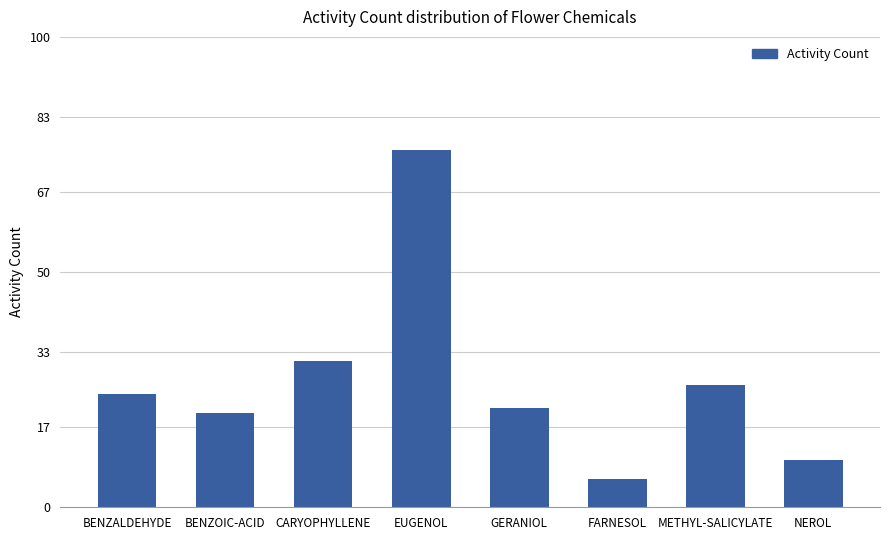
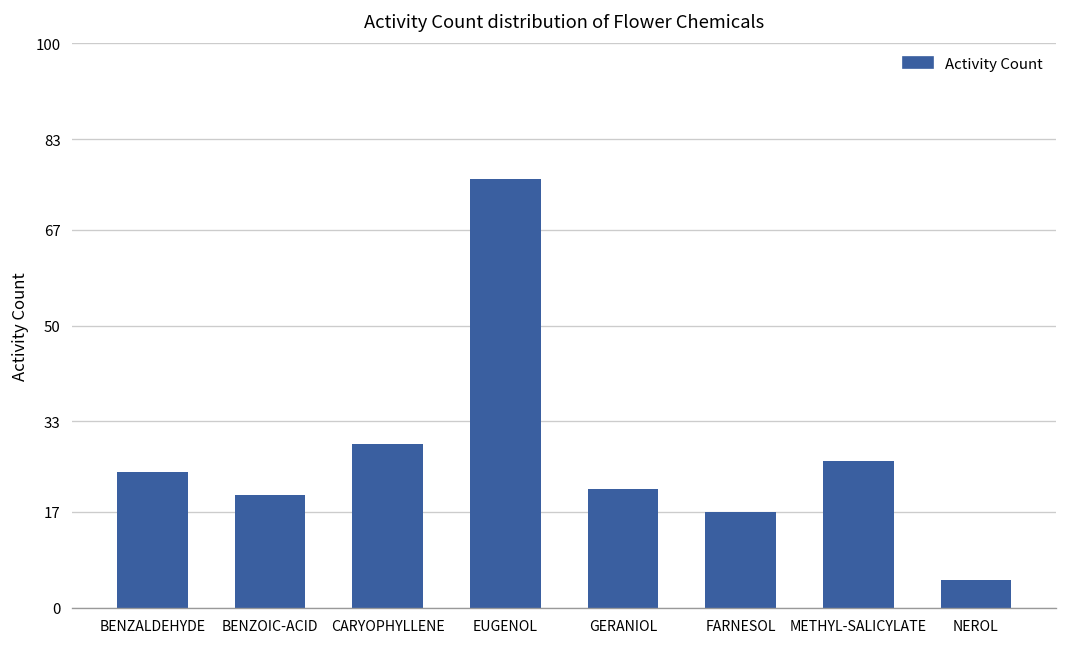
  {
    "BENZALDEHYDE": 24,
    "BENZOIC-ACID": 20,
-   "CARYOPHYLLENE": 31,
+   "CARYOPHYLLENE": 29,
    "EUGENOL": 76,
    "GERANIOL": 21,
-   "FARNESOL": 6,
+   "FARNESOL": 17,
    "METHYL-SALICYLATE": 26,
-   "NEROL": 10
+   "NEROL": 5
  }
